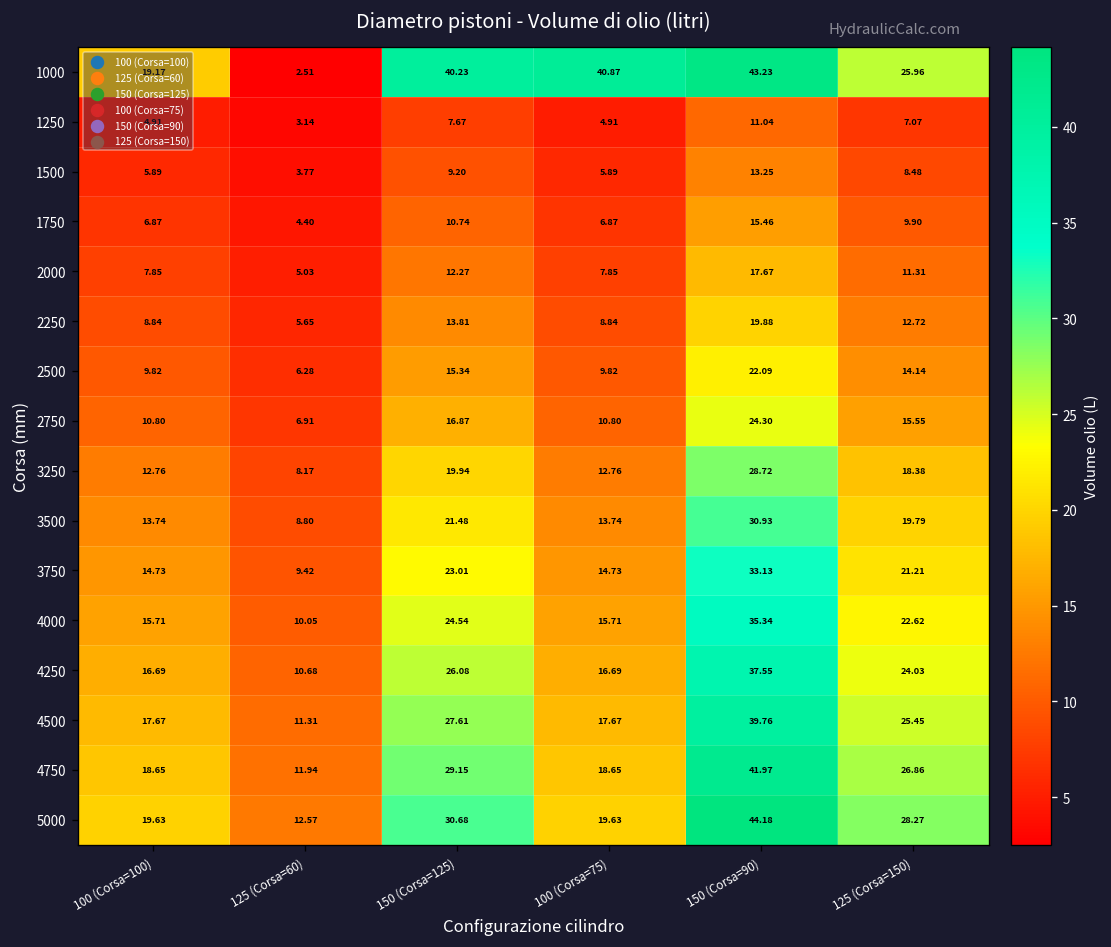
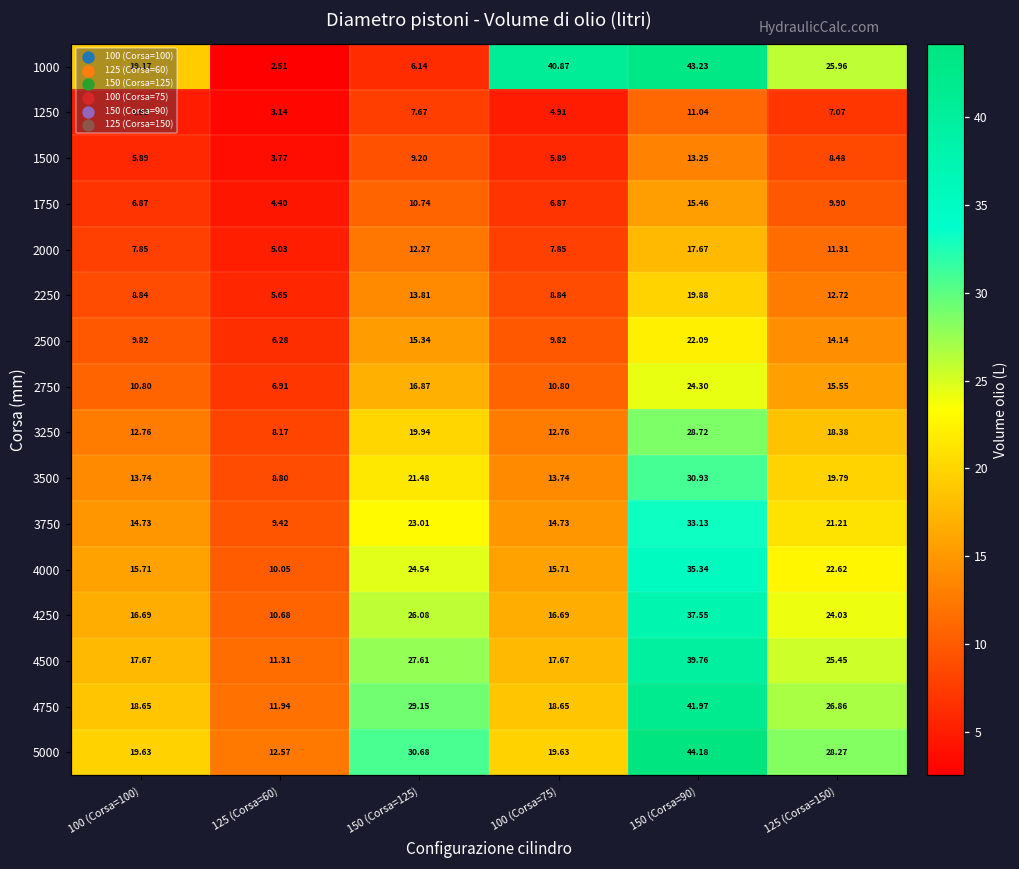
  {
    "1000": {
      "125 (Corsa=60)": 2.51,
-     "150 (Corsa=125)": 40.23,
+     "150 (Corsa=125)": 6.14,
      "100 (Corsa=75)": 40.87,
      "150 (Corsa=90)": 43.23,
      "125 (Corsa=150)": 25.96
    },
    "1250": {
      "125 (Corsa=60)": 3.14,
      "150 (Corsa=125)": 7.67,
      "100 (Corsa=75)": 4.91,
      "150 (Corsa=90)": 11.04,
      "125 (Corsa=150)": 7.07
    },
    "1500": {
      "100 (Corsa=100)": 5.89,
      "125 (Corsa=60)": 3.77,
      "150 (Corsa=125)": 9.20,
      "100 (Corsa=75)": 5.89,
      "150 (Corsa=90)": 13.25,
      "125 (Corsa=150)": 8.48
    },
    "1750": {
      "100 (Corsa=100)": 6.87,
      "125 (Corsa=60)": 4.40,
      "150 (Corsa=125)": 10.74,
      "100 (Corsa=75)": 6.87,
      "150 (Corsa=90)": 15.46,
      "125 (Corsa=150)": 9.90
    },
    "2000": {
      "100 (Corsa=100)": 7.85,
      "125 (Corsa=60)": 5.03,
      "150 (Corsa=125)": 12.27,
      "100 (Corsa=75)": 7.85,
      "150 (Corsa=90)": 17.67,
      "125 (Corsa=150)": 11.31
    },
    "2250": {
      "100 (Corsa=100)": 8.84,
      "125 (Corsa=60)": 5.65,
      "150 (Corsa=125)": 13.81,
      "100 (Corsa=75)": 8.84,
      "150 (Corsa=90)": 19.88,
      "125 (Corsa=150)": 12.72
    },
    "2500": {
      "100 (Corsa=100)": 9.82,
      "125 (Corsa=60)": 6.28,
      "150 (Corsa=125)": 15.34,
      "100 (Corsa=75)": 9.82,
      "150 (Corsa=90)": 22.09,
      "125 (Corsa=150)": 14.14
    },
    "2750": {
      "100 (Corsa=100)": 10.80,
      "125 (Corsa=60)": 6.91,
      "150 (Corsa=125)": 16.87,
      "100 (Corsa=75)": 10.80,
      "150 (Corsa=90)": 24.30,
      "125 (Corsa=150)": 15.55
    },
    "3250": {
      "100 (Corsa=100)": 12.76,
      "125 (Corsa=60)": 8.17,
      "150 (Corsa=125)": 19.94,
      "100 (Corsa=75)": 12.76,
      "150 (Corsa=90)": 28.72,
      "125 (Corsa=150)": 18.38
    },
    "3500": {
      "100 (Corsa=100)": 13.74,
      "125 (Corsa=60)": 8.80,
      "150 (Corsa=125)": 21.48,
      "100 (Corsa=75)": 13.74,
      "150 (Corsa=90)": 30.93,
      "125 (Corsa=150)": 19.79
    },
    "3750": {
      "100 (Corsa=100)": 14.73,
      "125 (Corsa=60)": 9.42,
      "150 (Corsa=125)": 23.01,
      "100 (Corsa=75)": 14.73,
      "150 (Corsa=90)": 33.13,
      "125 (Corsa=150)": 21.21
    },
    "4000": {
      "100 (Corsa=100)": 15.71,
      "125 (Corsa=60)": 10.05,
      "150 (Corsa=125)": 24.54,
      "100 (Corsa=75)": 15.71,
      "150 (Corsa=90)": 35.34,
      "125 (Corsa=150)": 22.62
    },
    "4250": {
      "100 (Corsa=100)": 16.69,
      "125 (Corsa=60)": 10.68,
      "150 (Corsa=125)": 26.08,
      "100 (Corsa=75)": 16.69,
      "150 (Corsa=90)": 37.55,
      "125 (Corsa=150)": 24.03
    },
    "4500": {
      "100 (Corsa=100)": 17.67,
      "125 (Corsa=60)": 11.31,
      "150 (Corsa=125)": 27.61,
      "100 (Corsa=75)": 17.67,
      "150 (Corsa=90)": 39.76,
      "125 (Corsa=150)": 25.45
    },
    "4750": {
      "100 (Corsa=100)": 18.65,
      "125 (Corsa=60)": 11.94,
      "150 (Corsa=125)": 29.15,
      "100 (Corsa=75)": 18.65,
      "150 (Corsa=90)": 41.97,
      "125 (Corsa=150)": 26.86
    },
    "5000": {
      "100 (Corsa=100)": 19.63,
      "125 (Corsa=60)": 12.57,
      "150 (Corsa=125)": 30.68,
      "100 (Corsa=75)": 19.63,
      "150 (Corsa=90)": 44.18,
      "125 (Corsa=150)": 28.27
    }
  }
